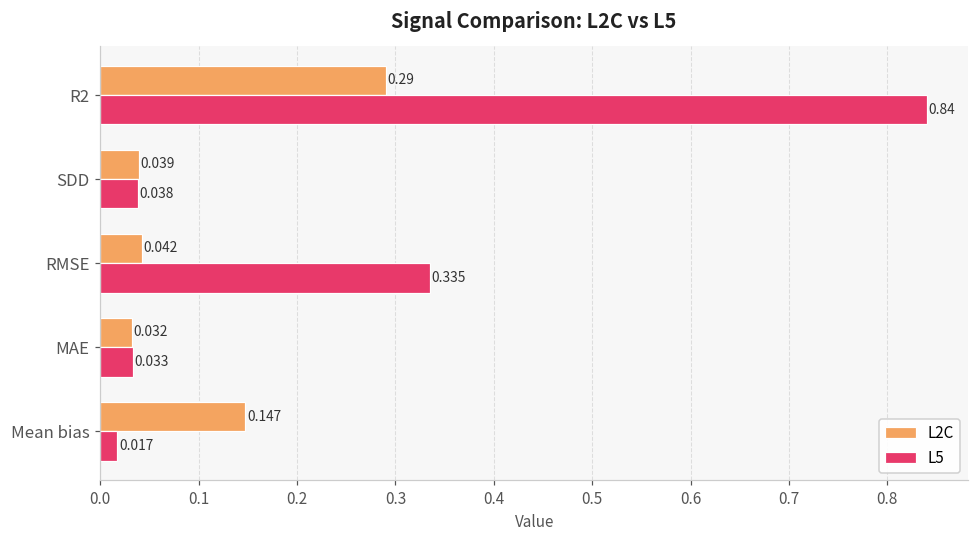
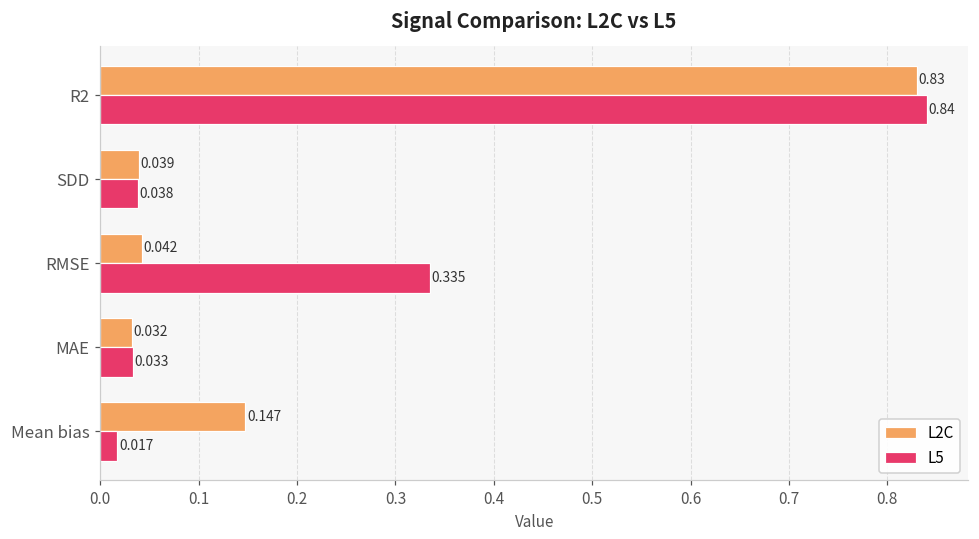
  {
    "L2C": {
-     "R2": 0.29,
+     "R2": 0.83,
      "SDD": 0.039,
      "RMSE": 0.042,
      "MAE": 0.032,
      "Mean bias": 0.147
    },
    "L5": {
      "R2": 0.84,
      "SDD": 0.038,
      "RMSE": 0.335,
      "MAE": 0.033,
      "Mean bias": 0.017
    }
  }
